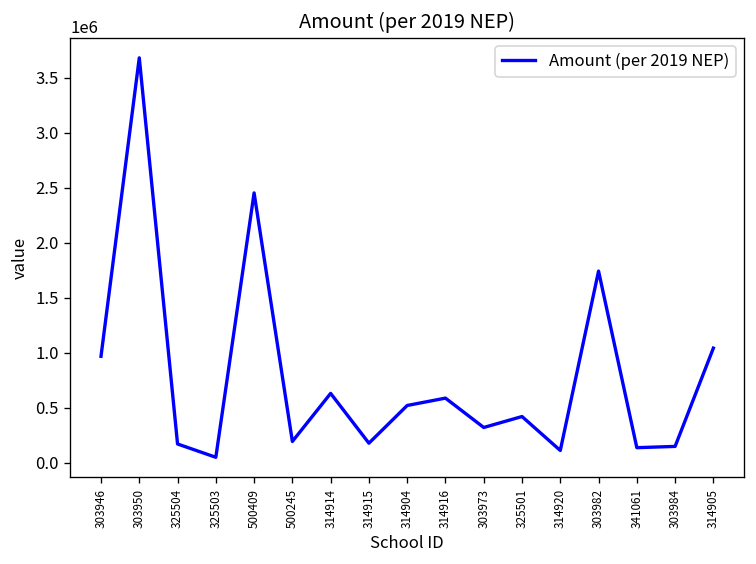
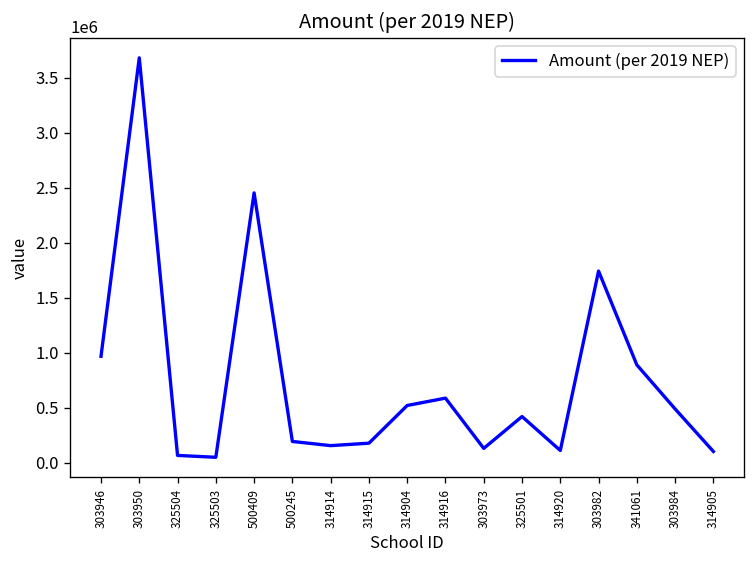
  {
    "303946": 1000000,
    "303950": 3700000,
-   "325504": 200000,
+   "325504": 100000,
    "325503": 0,
    "500409": 2500000,
    "500245": 200000,
-   "314914": 600000,
+   "314914": 200000,
    "314915": 200000,
    "314904": 500000,
    "314916": 600000,
-   "303973": 300000,
+   "303973": 100000,
    "325501": 400000,
    "314920": 100000,
    "303982": 1700000,
-   "341061": 100000,
-   "303984": 100000,
-   "314905": 1000000
+   "341061": 900000,
+   "303984": 500000,
+   "314905": 100000
  }
